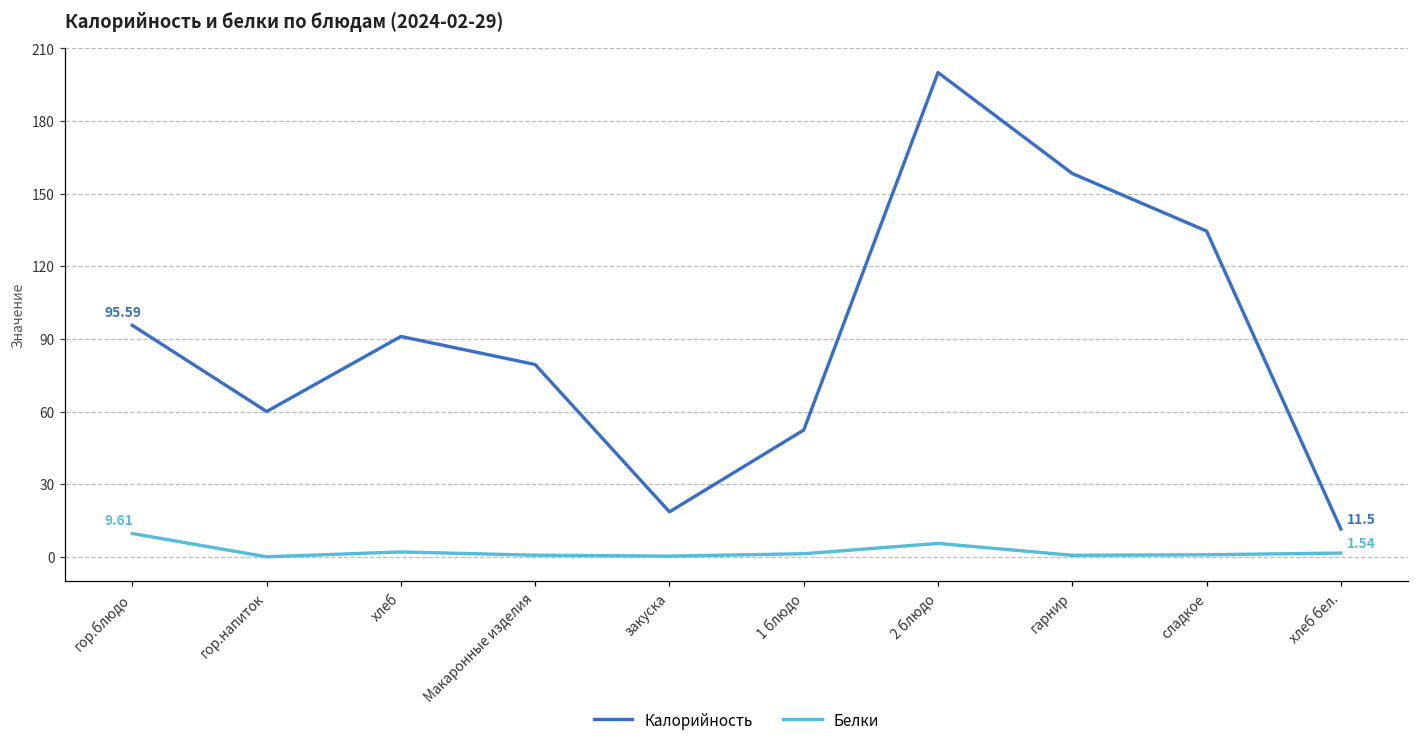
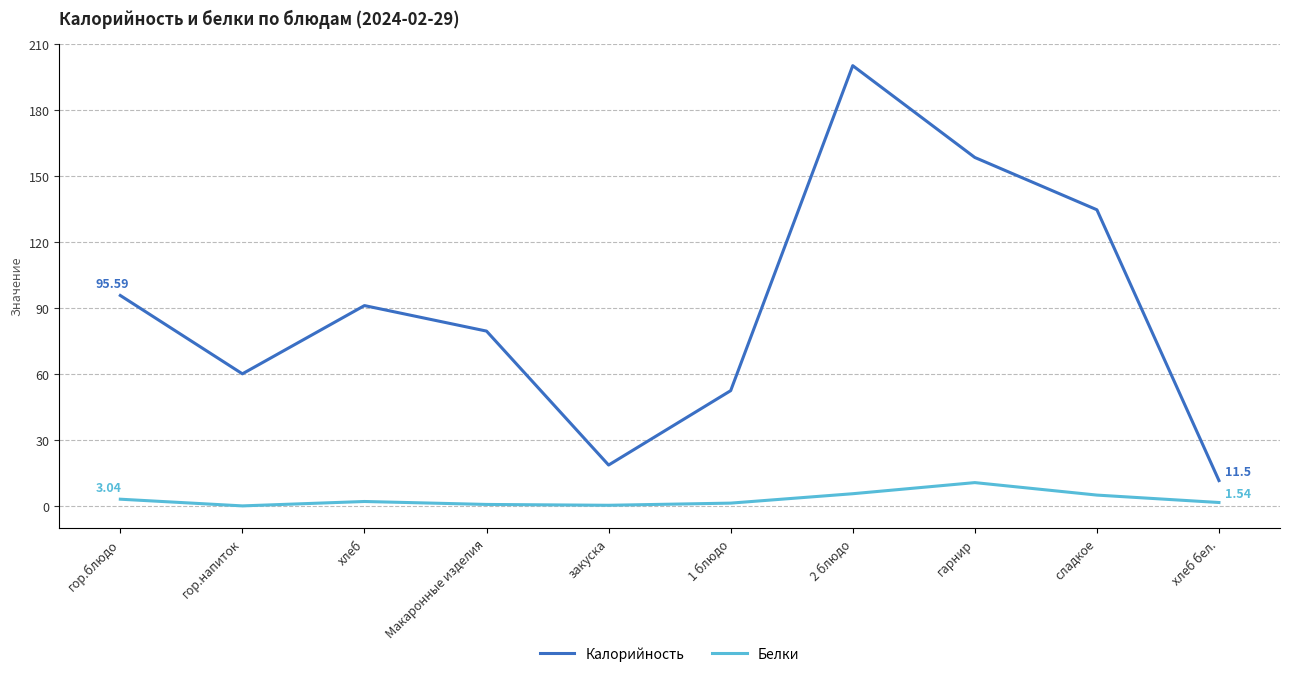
  {
    "Калорийность": {
      "гор.блюдо": 95.59,
      "хлеб бел.": 11.5
    },
    "Белки": {
-     "гор.блюдо": 9.61,
-     "гарнир": 1,
-     "сладкое": 1,
+     "гор.блюдо": 3.04,
+     "гарнир": 11,
+     "сладкое": 5,
      "хлеб бел.": 1.54
    }
  }
